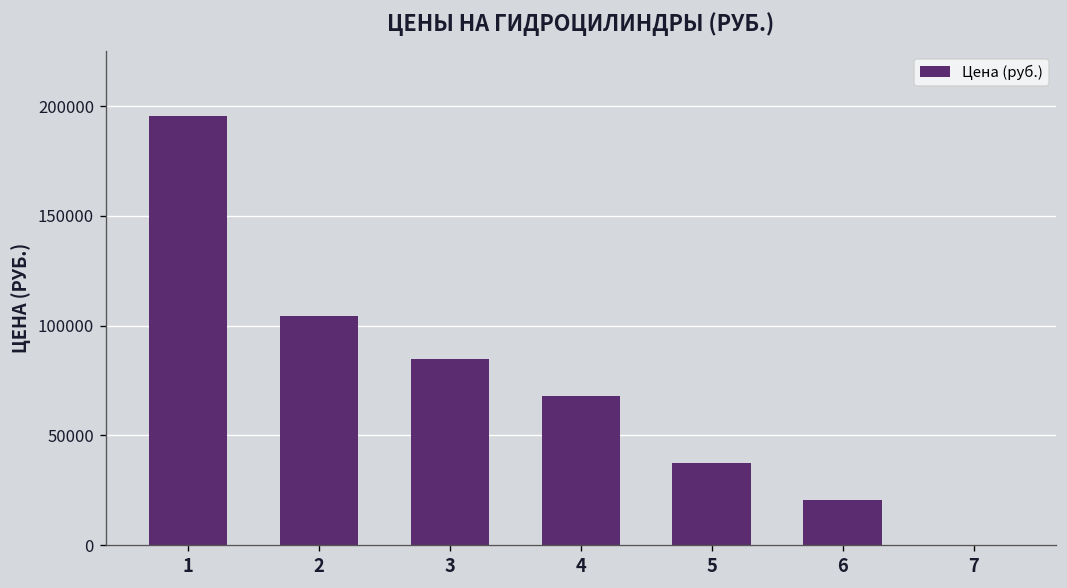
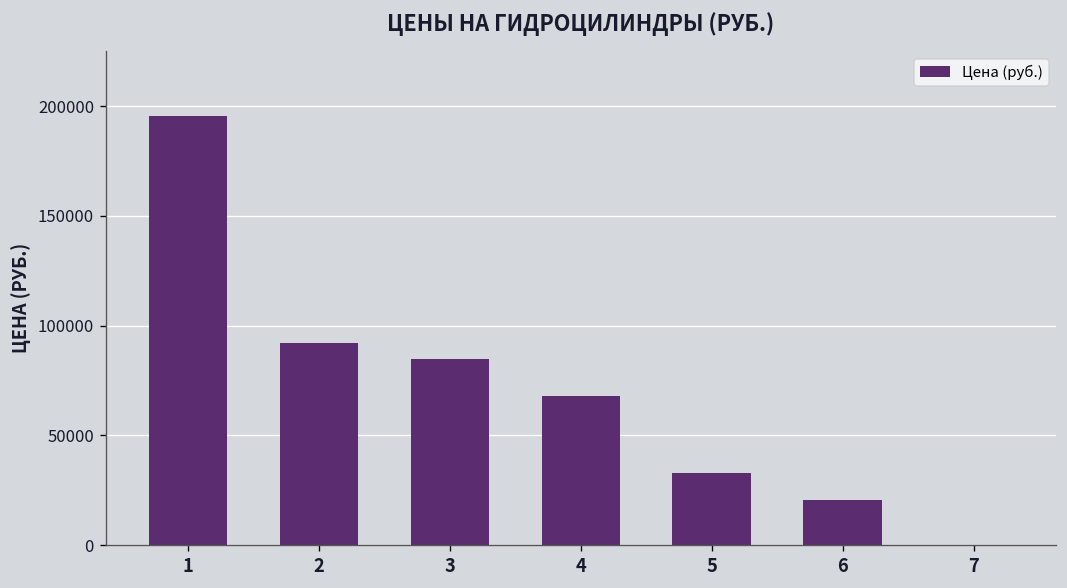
  {
    "1": 196000,
-   "2": 104000,
+   "2": 92000,
    "3": 85000,
    "4": 68000,
-   "5": 37000,
+   "5": 33000,
    "6": 21000,
    "7": 0
  }
